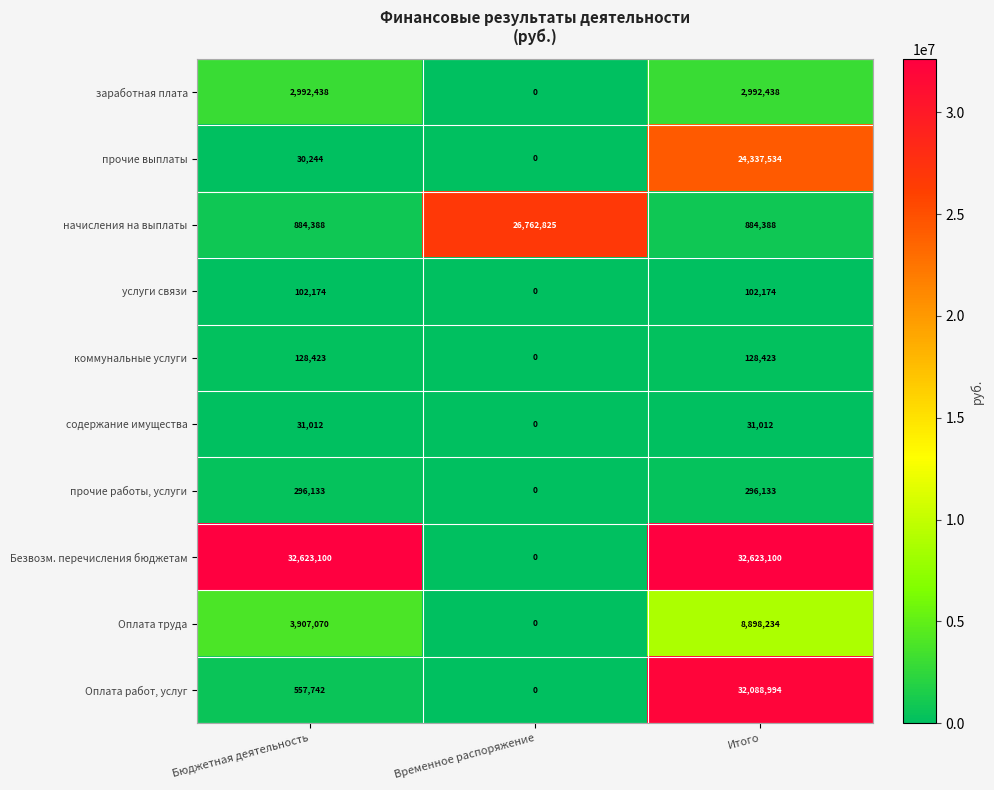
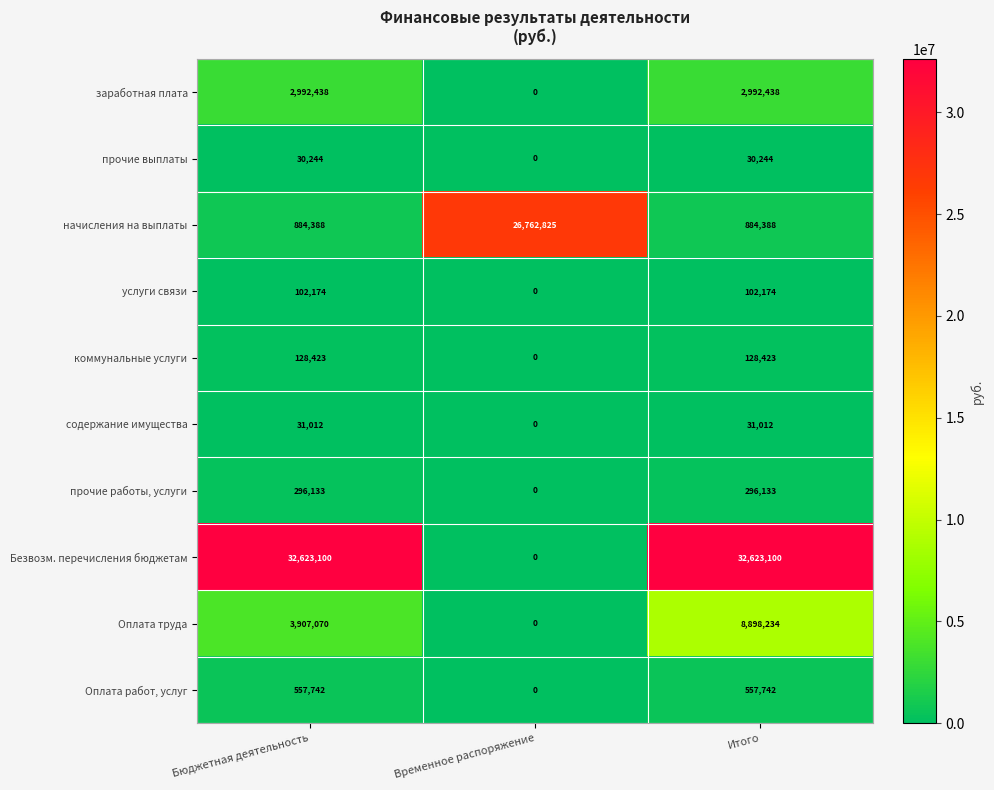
  {
    "заработная плата": {
      "Бюджетная деятельность": "2,992,438",
      "Временное распоряжение": "0",
      "Итого": "2,992,438"
    },
    "прочие выплаты": {
      "Бюджетная деятельность": "30,244",
      "Временное распоряжение": "0",
-     "Итого": "24,337,534"
+     "Итого": "30,244"
    },
    "начисления на выплаты": {
      "Бюджетная деятельность": "884,388",
      "Временное распоряжение": "26,762,825",
      "Итого": "884,388"
    },
    "услуги связи": {
      "Бюджетная деятельность": "102,174",
      "Временное распоряжение": "0",
      "Итого": "102,174"
    },
    "коммунальные услуги": {
      "Бюджетная деятельность": "128,423",
      "Временное распоряжение": "0",
      "Итого": "128,423"
    },
    "содержание имущества": {
      "Бюджетная деятельность": "31,012",
      "Временное распоряжение": "0",
      "Итого": "31,012"
    },
    "прочие работы, услуги": {
      "Бюджетная деятельность": "296,133",
      "Временное распоряжение": "0",
      "Итого": "296,133"
    },
    "Безвозм. перечисления бюджетам": {
      "Бюджетная деятельность": "32,623,100",
      "Временное распоряжение": "0",
      "Итого": "32,623,100"
    },
    "Оплата труда": {
      "Бюджетная деятельность": "3,907,070",
      "Временное распоряжение": "0",
      "Итого": "8,898,234"
    },
    "Оплата работ, услуг": {
      "Бюджетная деятельность": "557,742",
      "Временное распоряжение": "0",
-     "Итого": "32,088,994"
+     "Итого": "557,742"
    }
  }
